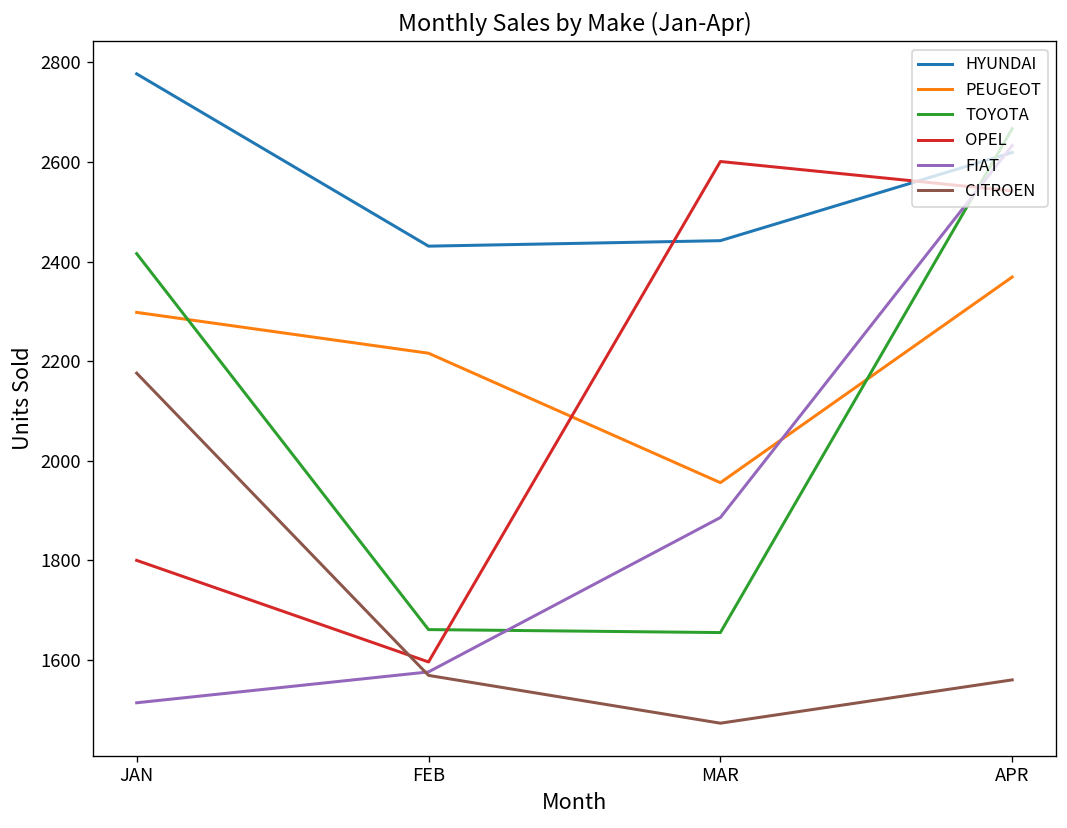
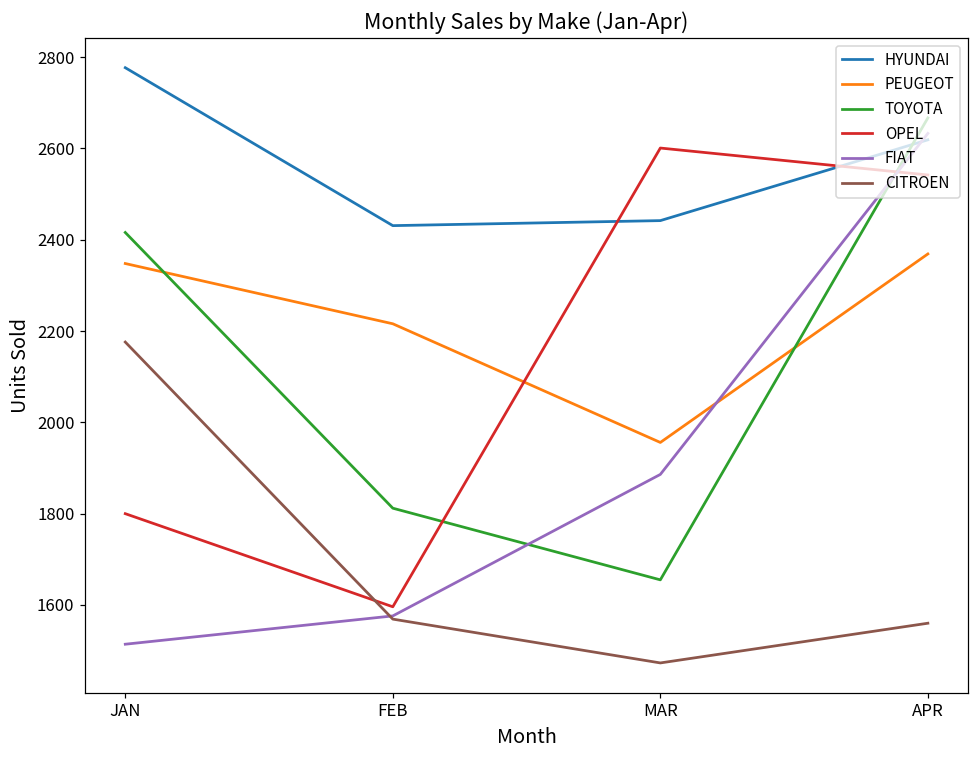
  {
    "HYUNDAI": {
      "JAN": 2780,
      "FEB": 2430,
      "MAR": 2440
    },
    "PEUGEOT": {
-     "JAN": 2300,
+     "JAN": 2350,
      "FEB": 2220,
      "MAR": 1960,
      "APR": 2370
    },
    "TOYOTA": {
      "JAN": 2420,
-     "FEB": 1660,
+     "FEB": 1810,
      "MAR": 1660
    },
    "OPEL": {
      "JAN": 1800,
      "FEB": 1600,
      "MAR": 2600
    },
    "FIAT": {
      "JAN": 1510,
      "FEB": 1580,
      "MAR": 1890
    },
    "CITROEN": {
      "JAN": 2180,
      "FEB": 1570,
      "MAR": 1470,
      "APR": 1560
    }
  }
